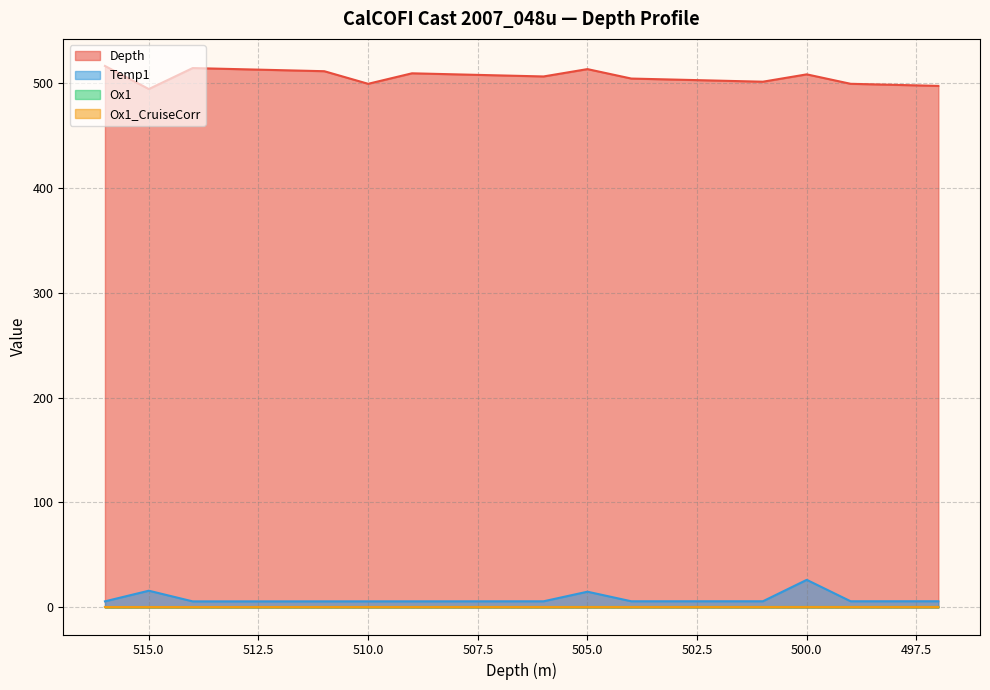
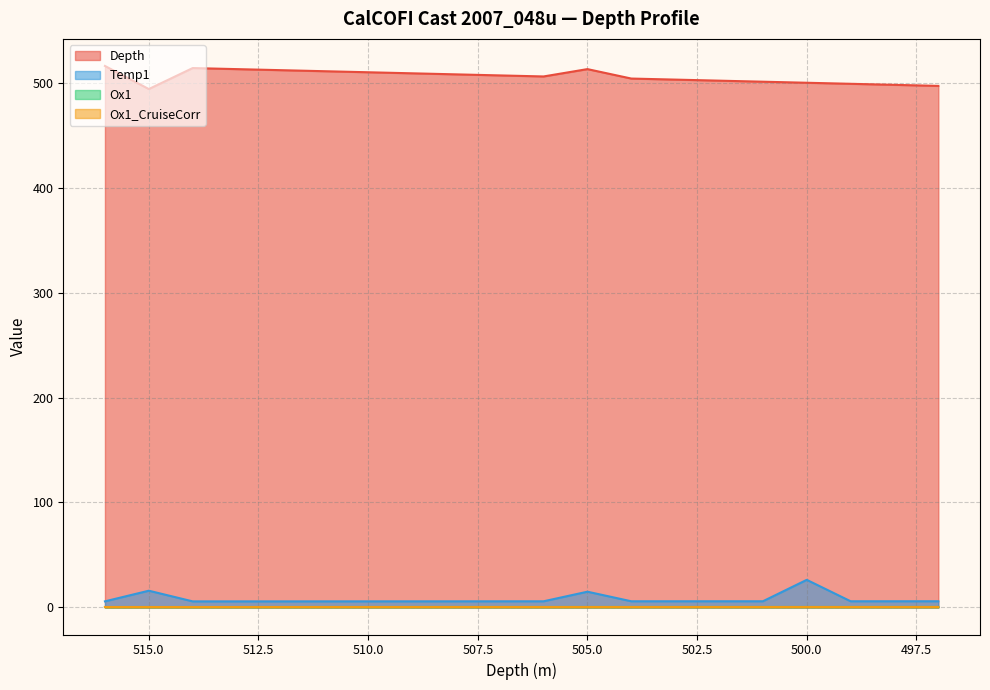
  {
    "Depth": {
-     "510.0": 499,
+     "510.0": 510,
      "505.0": 513,
-     "500.0": 508
+     "500.0": 500
    },
    "Temp1": {
      "515.0": 16,
      "510.0": 6,
      "505.0": 15,
      "500.0": 26
    },
    "Ox1_CruiseCorr": {
      "515.0": 0,
      "510.0": 0,
      "505.0": 0,
      "500.0": 0
    }
  }
